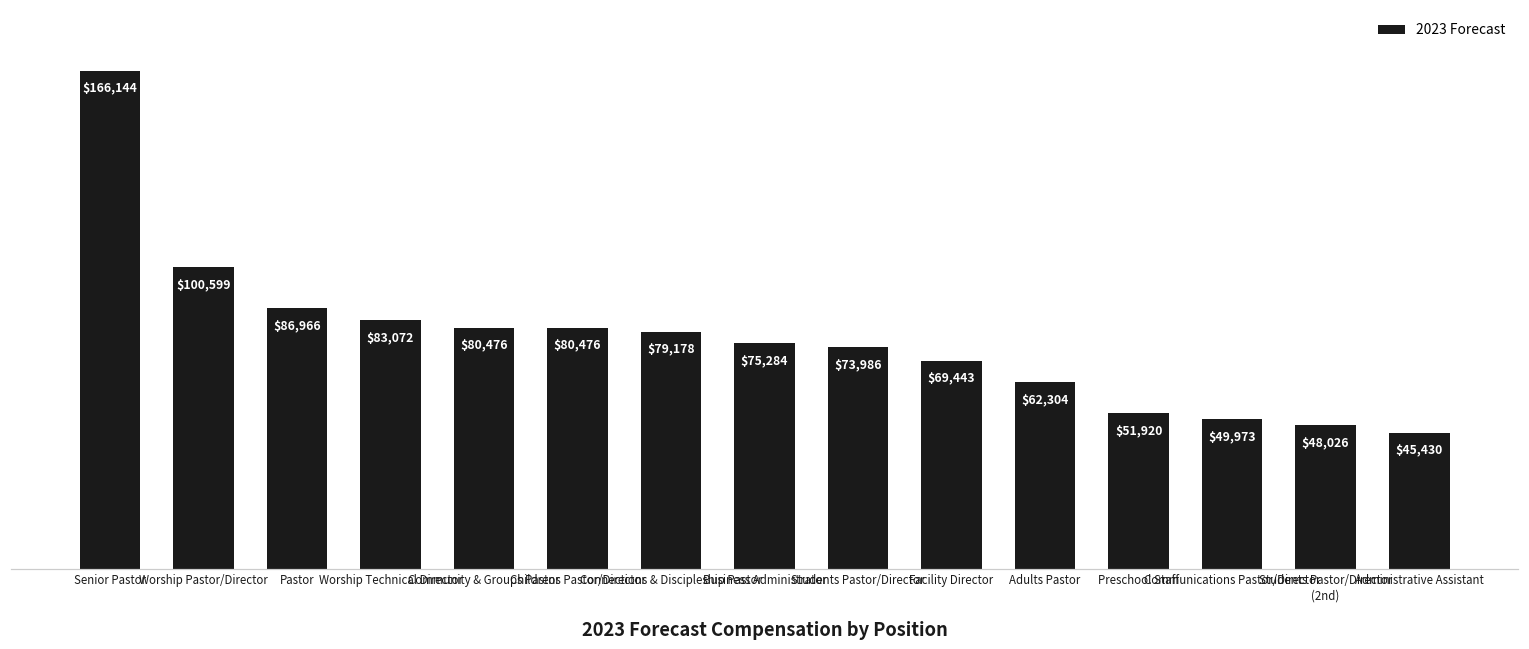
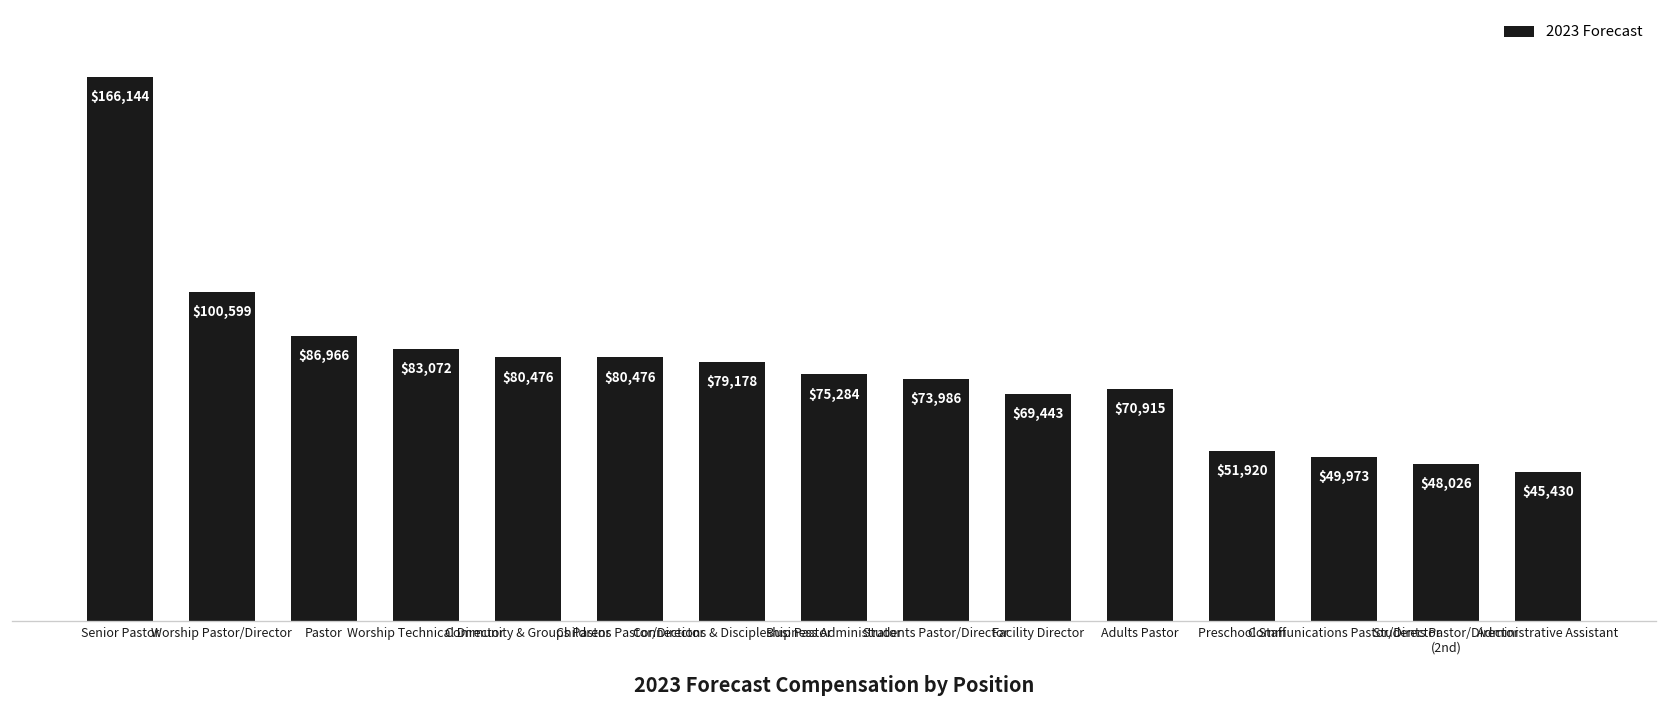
  {
    "Senior Pastor": "$166,144",
    "Worship Pastor/Director": "$100,599",
    "Pastor": "$86,966",
-   "Adults Pastor": "$62,304"
+   "Adults Pastor": "$70,915"
  }
